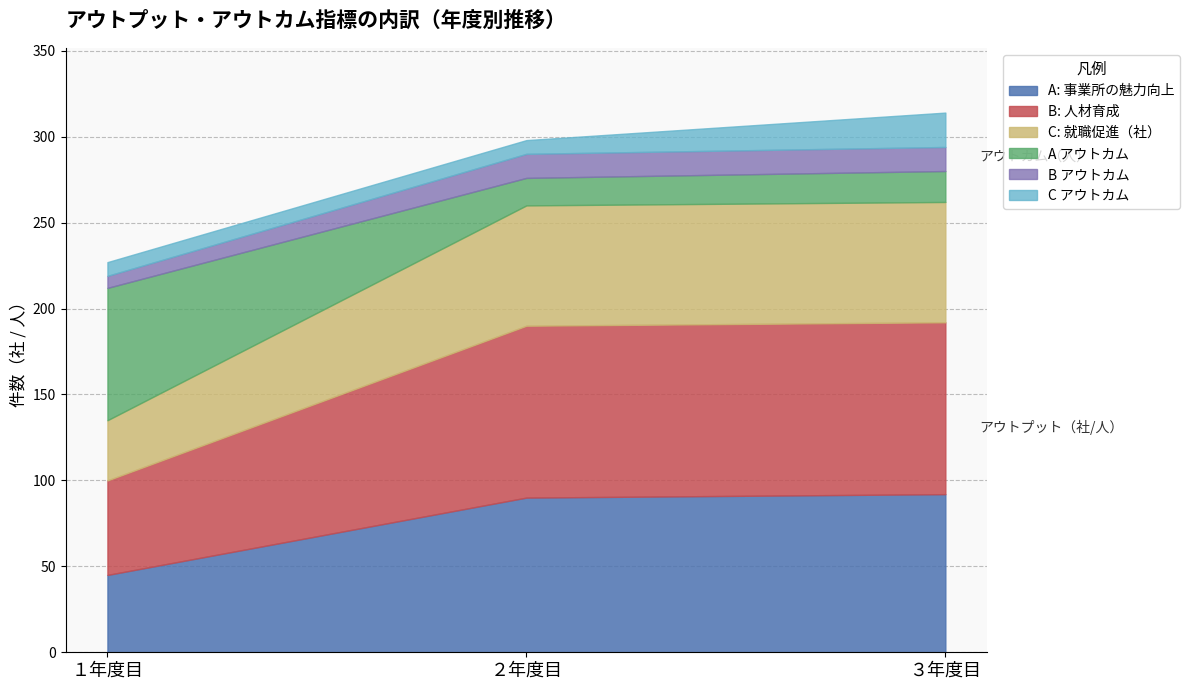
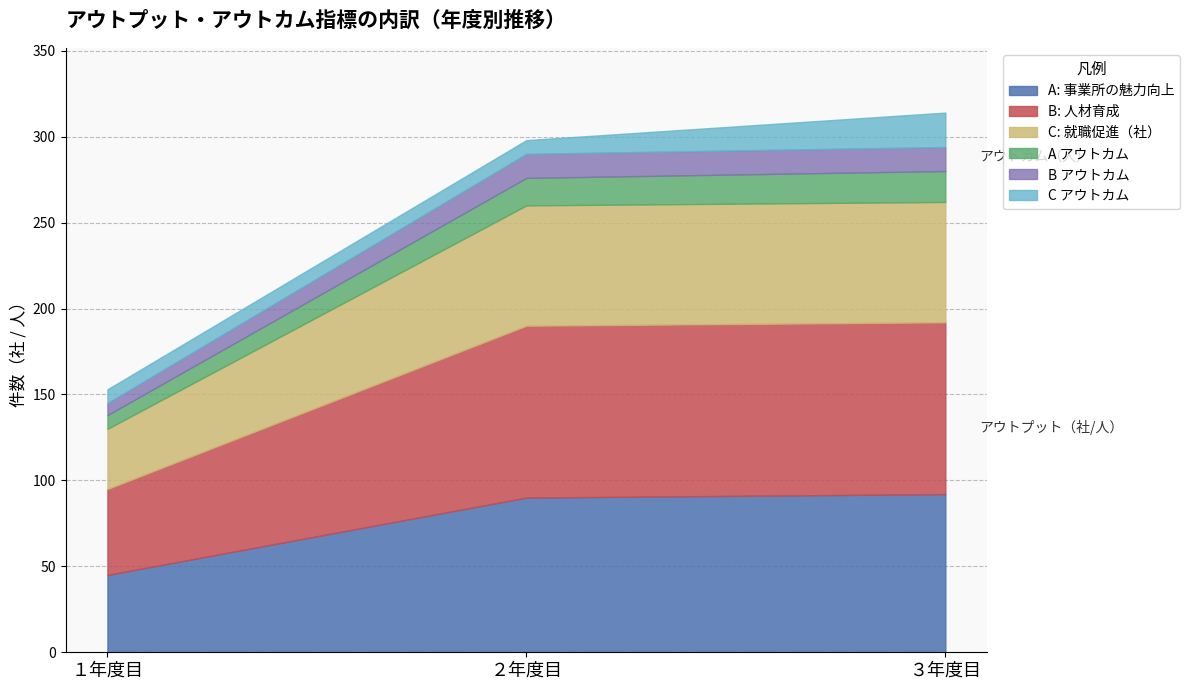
  {
    "B: 人材育成": {
-     "１年度目": 55,
+     "１年度目": 50,
      "２年度目": 100,
      "３年度目": 100
    },
    "C: 就職促進（社）": {
      "１年度目": 35,
      "２年度目": 70,
      "３年度目": 70
    },
    "A アウトカム": {
-     "１年度目": 77,
+     "１年度目": 8,
      "２年度目": 16,
      "３年度目": 18
    },
    "C アウトカム": {
      "１年度目": 8,
      "２年度目": 8,
      "３年度目": 20
    }
  }
